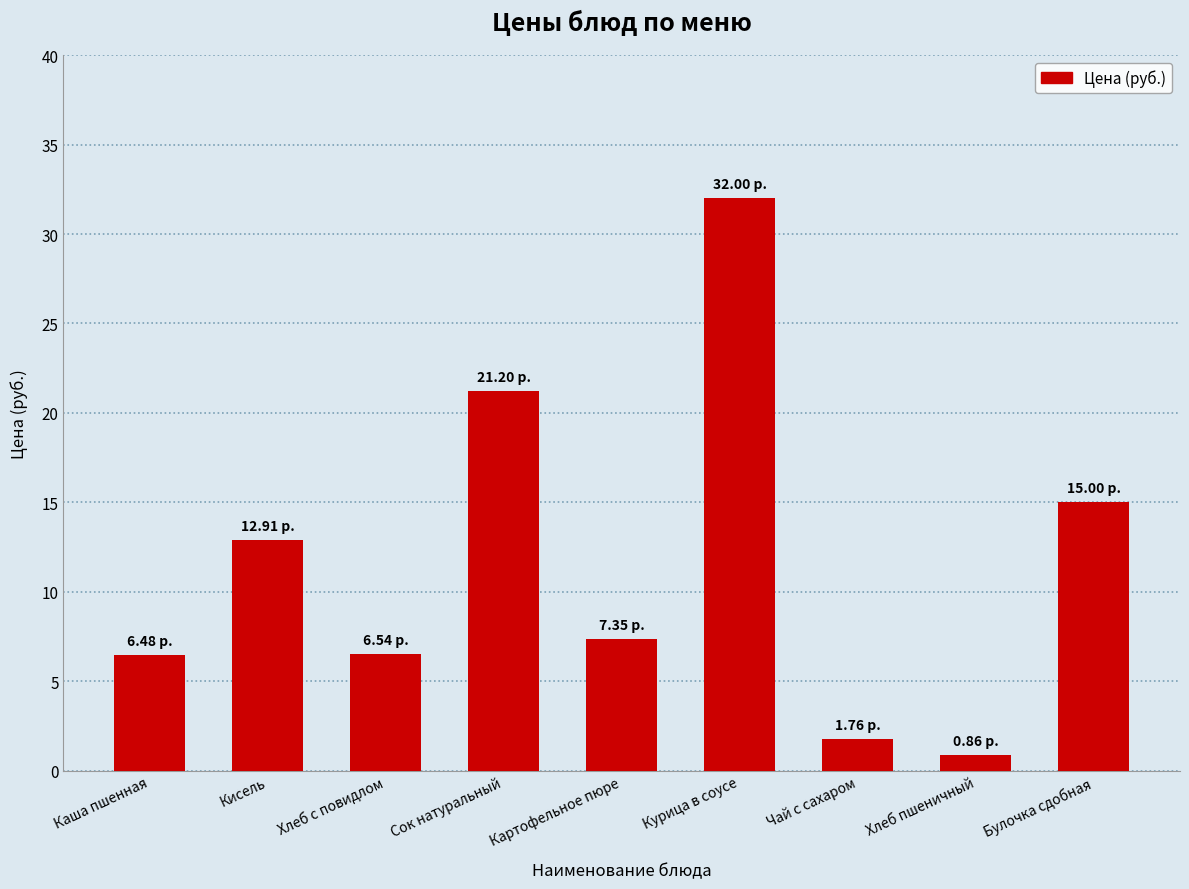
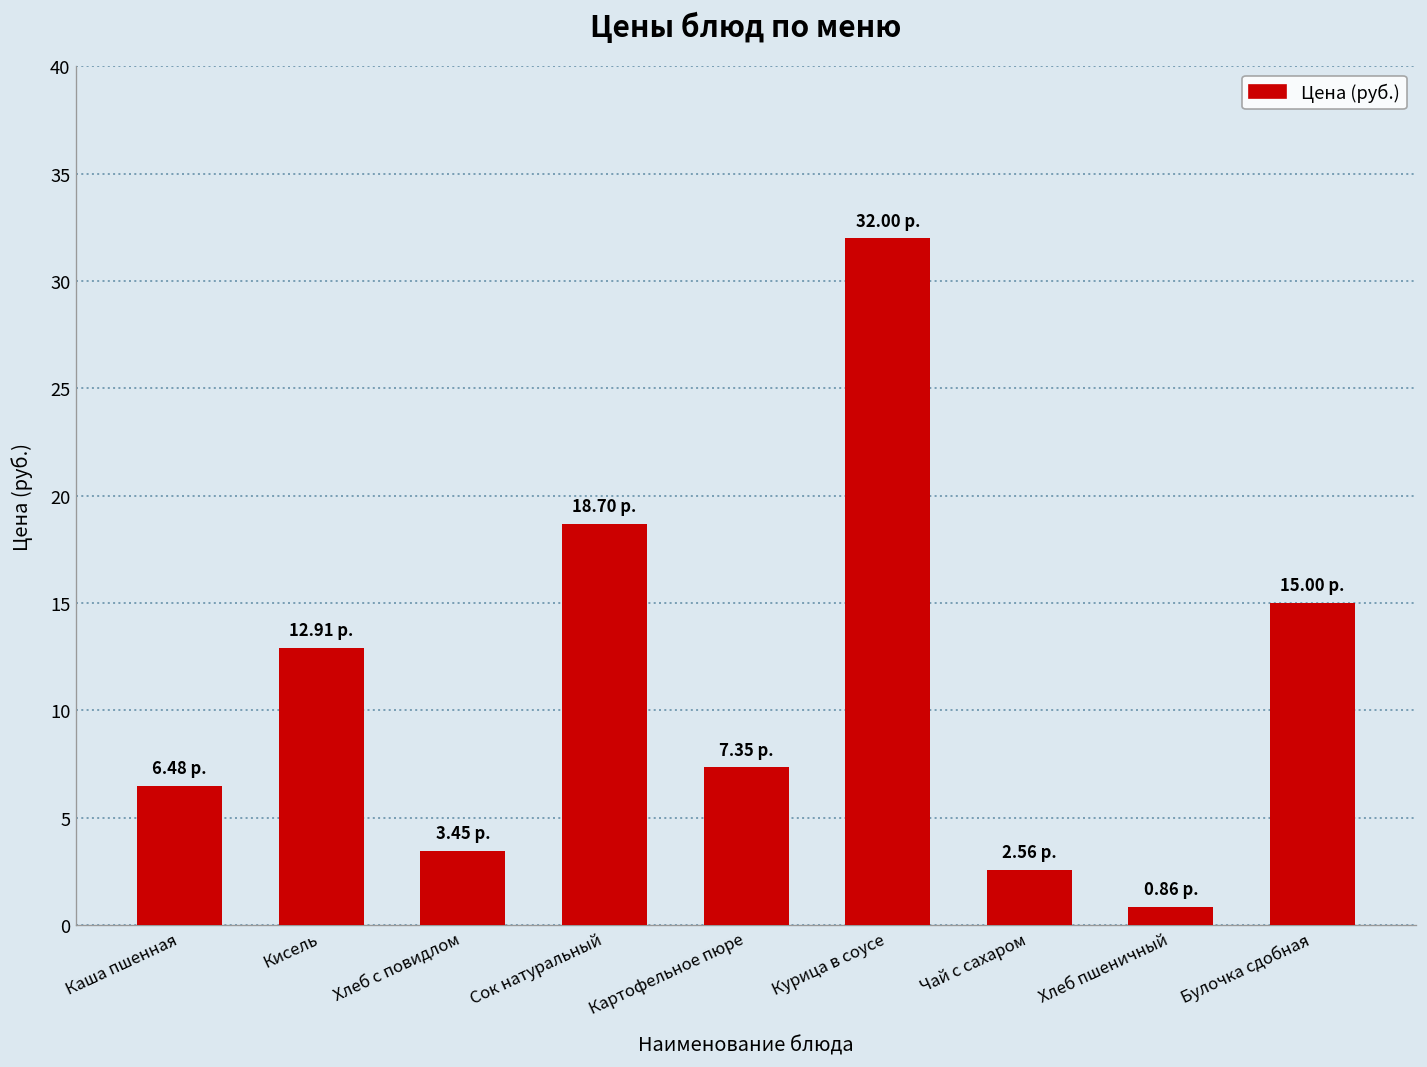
  {
    "Каша пшенная": 6.48,
    "Кисель": 12.91,
-   "Хлеб с повидлом": 6.54,
-   "Сок натуральный": 21.20,
+   "Хлеб с повидлом": 3.45,
+   "Сок натуральный": 18.70,
    "Картофельное пюре": 7.35,
    "Курица в соусе": 32.00,
-   "Чай с сахаром": 1.76,
+   "Чай с сахаром": 2.56,
    "Хлеб пшеничный": 0.86,
    "Булочка сдобная": 15.00
  }
